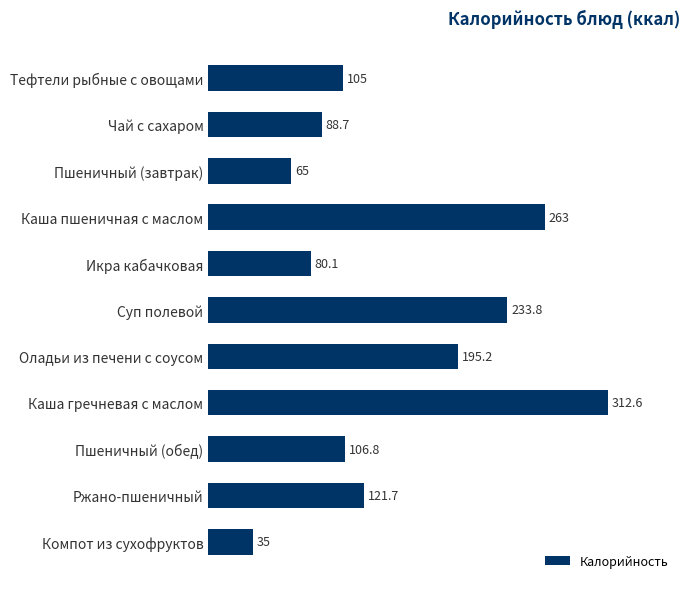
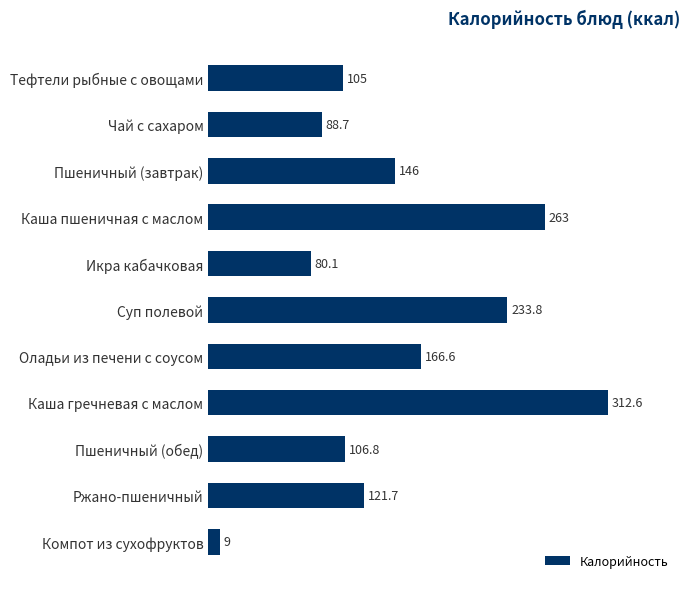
  {
    "Тефтели рыбные с овощами": 105,
    "Чай с сахаром": 88.7,
-   "Пшеничный (завтрак)": 65,
+   "Пшеничный (завтрак)": 146,
    "Каша пшеничная с маслом": 263,
    "Икра кабачковая": 80.1,
    "Суп полевой": 233.8,
-   "Оладьи из печени с соусом": 195.2,
+   "Оладьи из печени с соусом": 166.6,
    "Каша гречневая с маслом": 312.6,
    "Пшеничный (обед)": 106.8,
    "Ржано-пшеничный": 121.7,
-   "Компот из сухофруктов": 35
+   "Компот из сухофруктов": 9
  }
